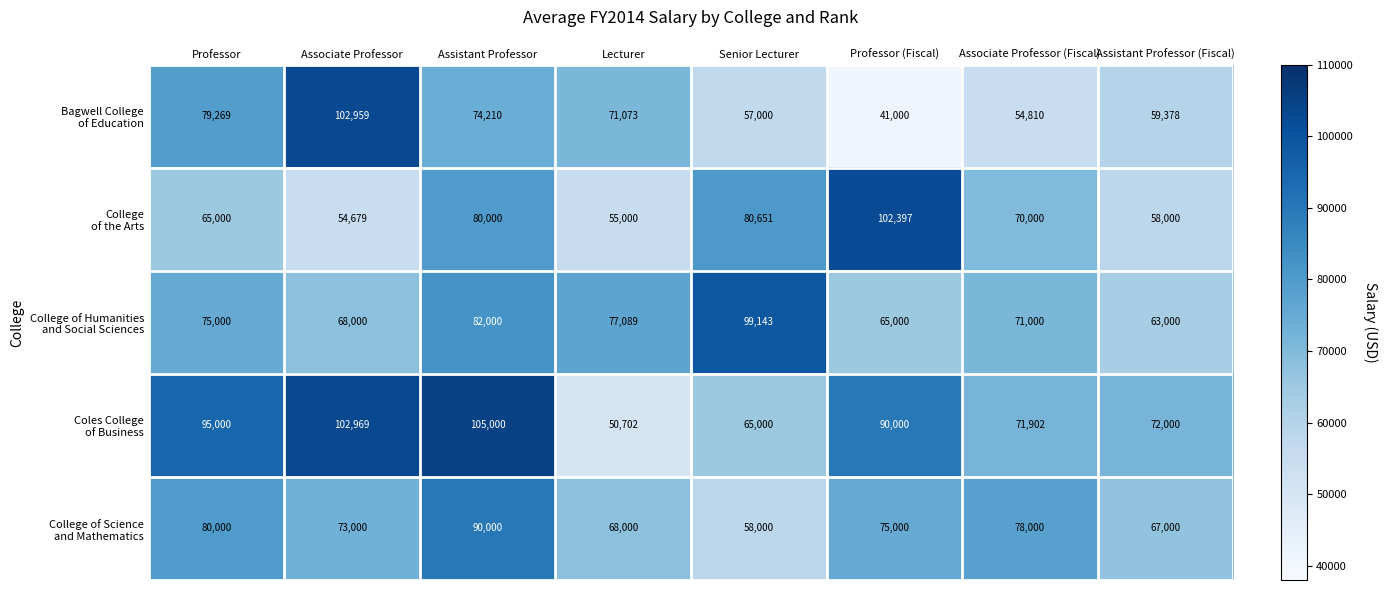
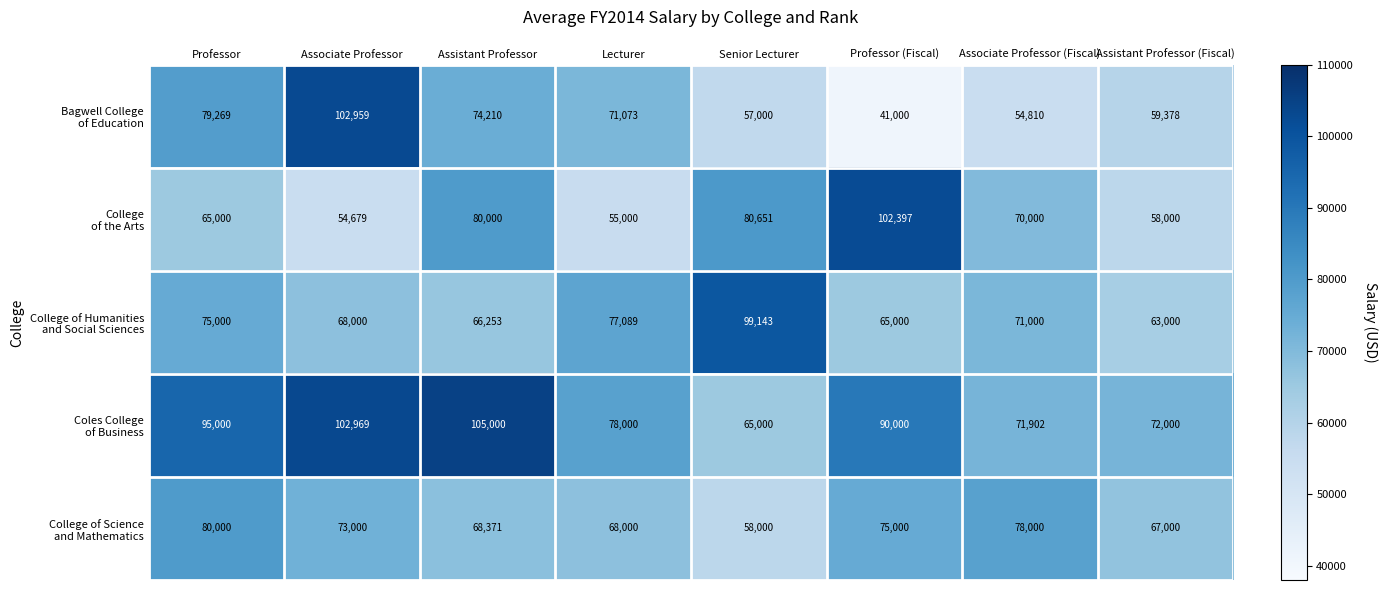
  {
    "Bagwell College of Education": {
      "Professor": "79,269",
      "Associate Professor": "102,959",
      "Assistant Professor": "74,210",
      "Lecturer": "71,073",
      "Senior Lecturer": "57,000",
      "Professor (Fiscal)": "41,000",
      "Associate Professor (Fiscal)": "54,810",
      "Assistant Professor (Fiscal)": "59,378"
    },
    "College of the Arts": {
      "Professor": "65,000",
      "Associate Professor": "54,679",
      "Assistant Professor": "80,000",
      "Lecturer": "55,000",
      "Senior Lecturer": "80,651",
      "Professor (Fiscal)": "102,397",
      "Associate Professor (Fiscal)": "70,000",
      "Assistant Professor (Fiscal)": "58,000"
    },
    "College of Humanities and Social Sciences": {
      "Professor": "75,000",
      "Associate Professor": "68,000",
-     "Assistant Professor": "82,000",
+     "Assistant Professor": "66,253",
      "Lecturer": "77,089",
      "Senior Lecturer": "99,143",
      "Professor (Fiscal)": "65,000",
      "Associate Professor (Fiscal)": "71,000",
      "Assistant Professor (Fiscal)": "63,000"
    },
    "Coles College of Business": {
      "Professor": "95,000",
      "Associate Professor": "102,969",
      "Assistant Professor": "105,000",
-     "Lecturer": "50,702",
+     "Lecturer": "78,000",
      "Senior Lecturer": "65,000",
      "Professor (Fiscal)": "90,000",
      "Associate Professor (Fiscal)": "71,902",
      "Assistant Professor (Fiscal)": "72,000"
    },
    "College of Science and Mathematics": {
      "Professor": "80,000",
      "Associate Professor": "73,000",
-     "Assistant Professor": "90,000",
+     "Assistant Professor": "68,371",
      "Lecturer": "68,000",
      "Senior Lecturer": "58,000",
      "Professor (Fiscal)": "75,000",
      "Associate Professor (Fiscal)": "78,000",
      "Assistant Professor (Fiscal)": "67,000"
    }
  }
